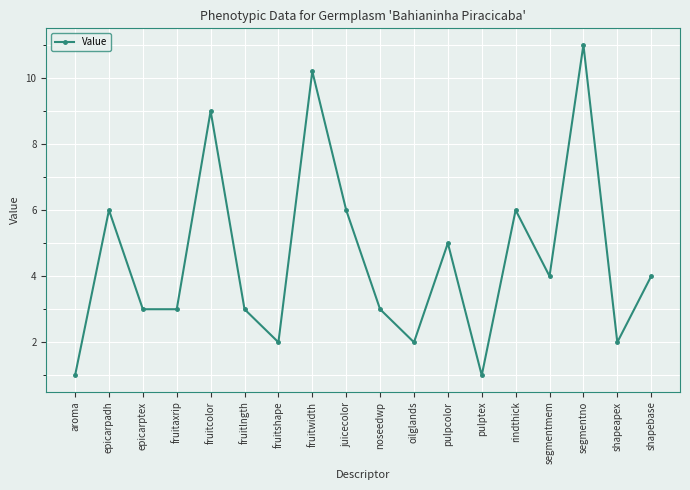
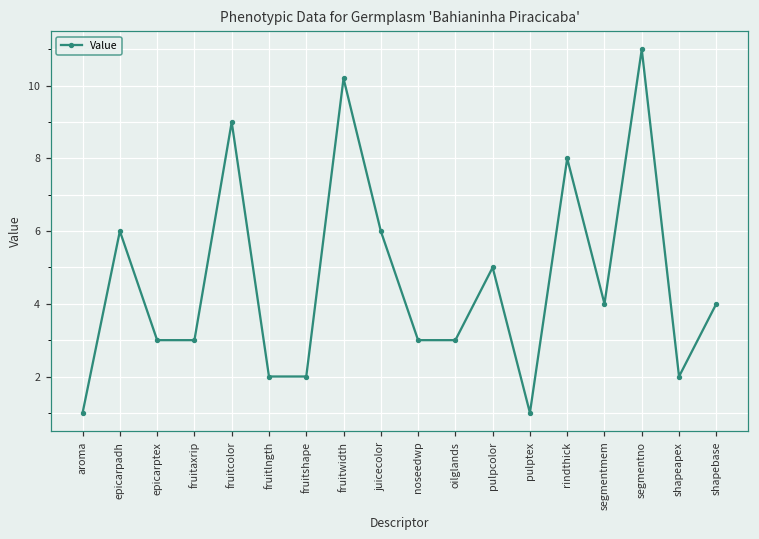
  {
    "aroma": 1,
    "epicarpadh": 6,
    "epicarptex": 3,
    "fruitaxrip": 3,
    "fruitcolor": 9,
-   "fruitlngth": 3,
+   "fruitlngth": 2,
    "fruitshape": 2,
    "fruitwidth": 10.2,
    "juicecolor": 6,
    "noseedwp": 3,
-   "oilglands": 2,
+   "oilglands": 3,
    "pulpcolor": 5,
    "pulptex": 1,
-   "rindthick": 6,
+   "rindthick": 8,
    "segmentmem": 4,
    "segmentno": 11,
    "shapeapex": 2,
    "shapebase": 4
  }
